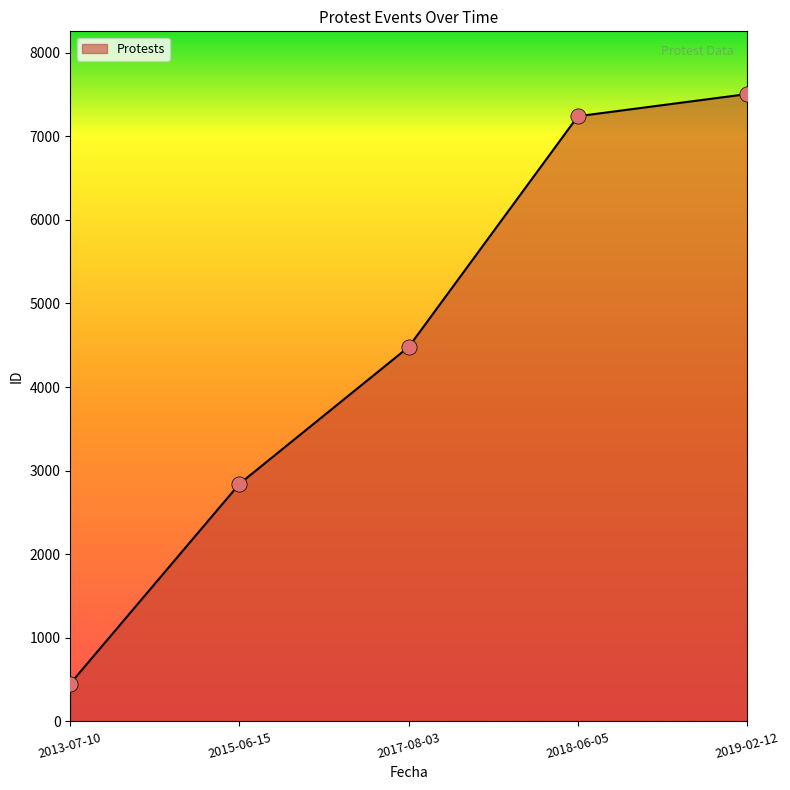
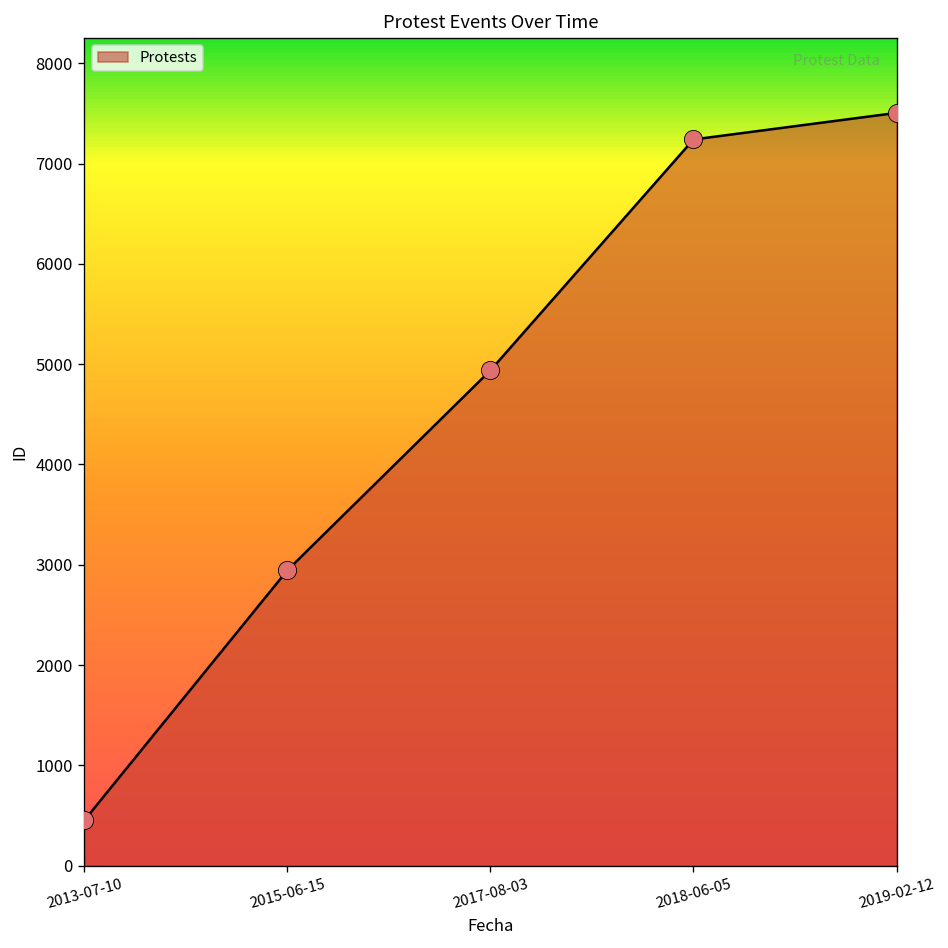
  {
    "2013-07-10": 500,
-   "2015-06-15": 2800,
-   "2017-08-03": 4500,
+   "2015-06-15": 2900,
+   "2017-08-03": 4900,
    "2018-06-05": 7200,
    "2019-02-12": 7500
  }
